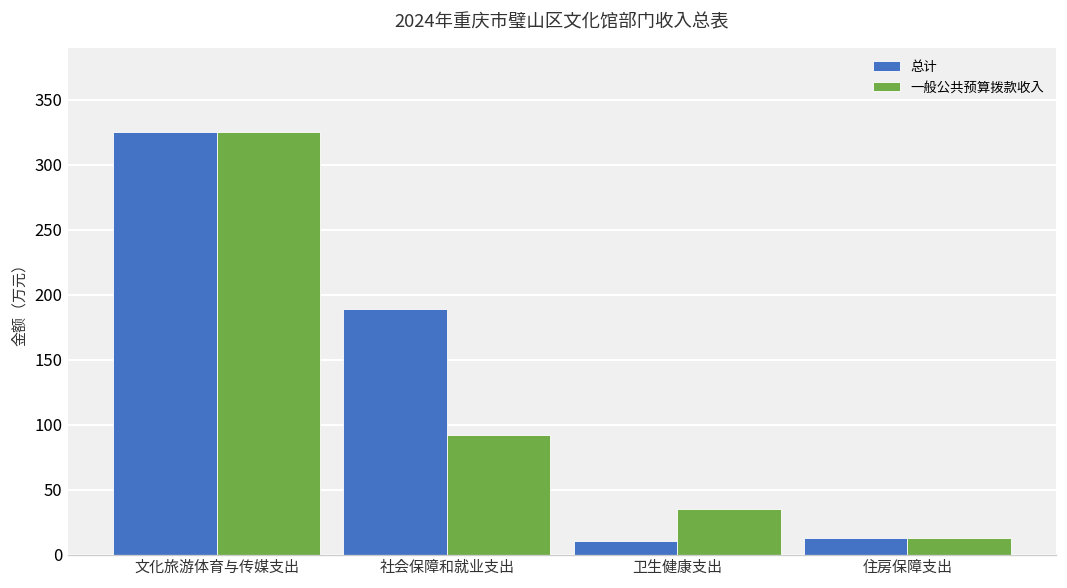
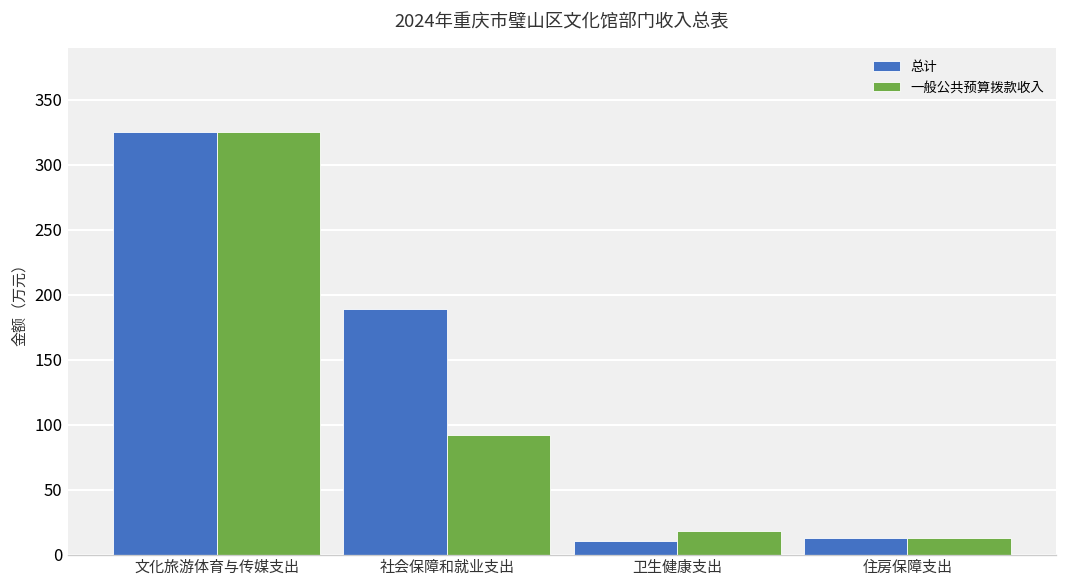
  {
    "总计": {
      "文化旅游体育与传媒支出": 325,
      "社会保障和就业支出": 189,
      "卫生健康支出": 10,
      "住房保障支出": 13
    },
    "一般公共预算拨款收入": {
      "文化旅游体育与传媒支出": 325,
      "社会保障和就业支出": 92,
-     "卫生健康支出": 35,
+     "卫生健康支出": 18,
      "住房保障支出": 13
    }
  }
